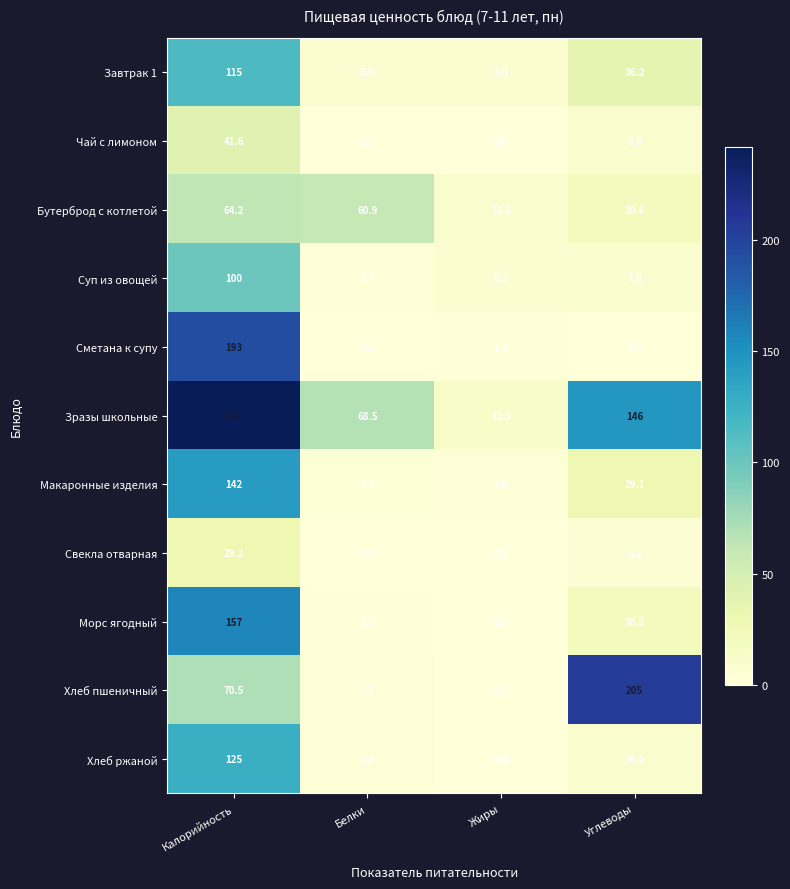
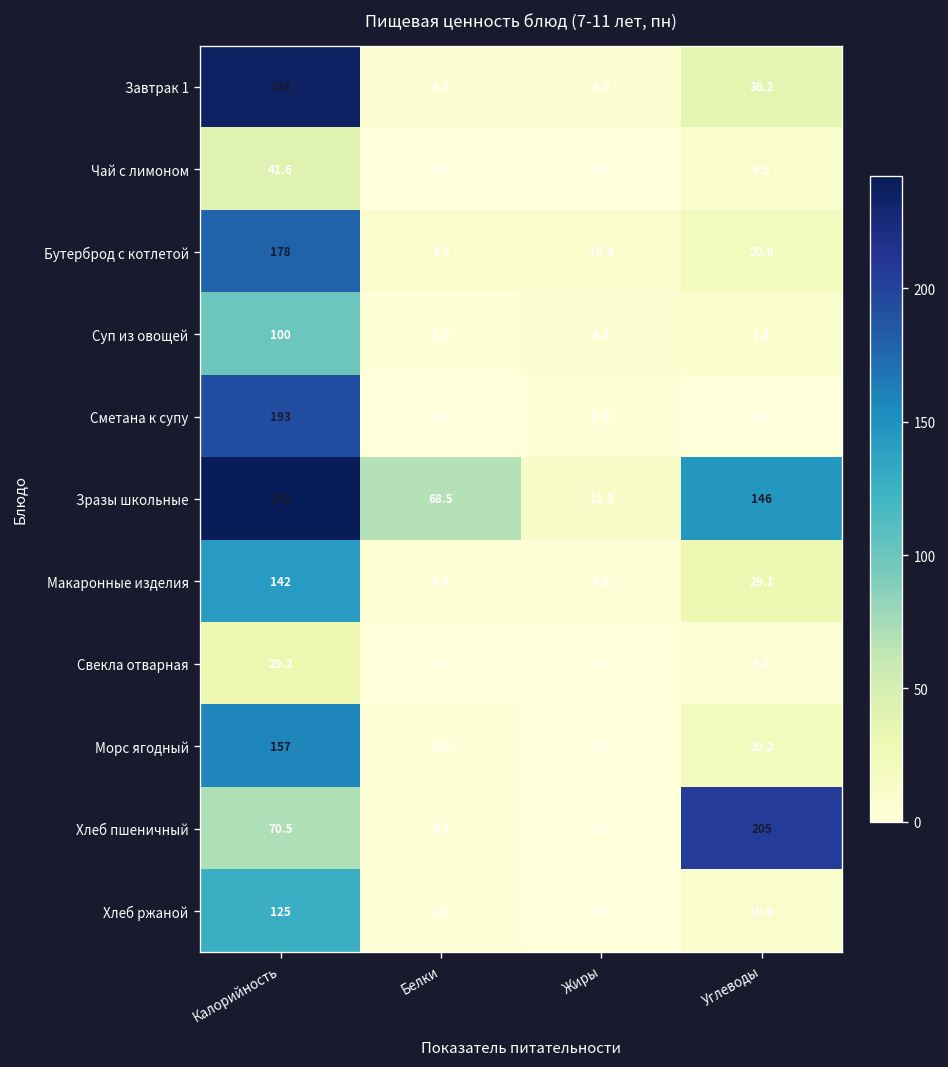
  {
    "Завтрак 1": {
-     "Калорийность": 115,
+     "Калорийность": 236,
      "Углеводы": 36.2
    },
    "Чай с лимоном": {
      "Калорийность": 41.6,
      "Углеводы": 9.9
    },
    "Бутерброд с котлетой": {
-     "Калорийность": 64.2,
-     "Белки": 60.9,
+     "Калорийность": 178,
+     "Белки": 9.3,
      "Жиры": 10.3,
      "Углеводы": 20.6
    },
    "Суп из овощей": {
      "Калорийность": 100,
      "Углеводы": 7.8
    },
    "Сметана к супу": {
      "Калорийность": 193
    },
    "Зразы школьные": {
      "Белки": 68.5,
      "Жиры": 12.3,
      "Углеводы": 146
    },
    "Макаронные изделия": {
      "Калорийность": 142,
      "Углеводы": 29.1
    },
    "Свекла отварная": {
      "Калорийность": 29.2
    },
    "Морс ягодный": {
      "Калорийность": 157,
      "Углеводы": 20.2
    },
    "Хлеб пшеничный": {
      "Калорийность": 70.5,
      "Углеводы": 205
    },
    "Хлеб ржаной": {
      "Калорийность": 125,
      "Углеводы": 10.0
    }
  }
